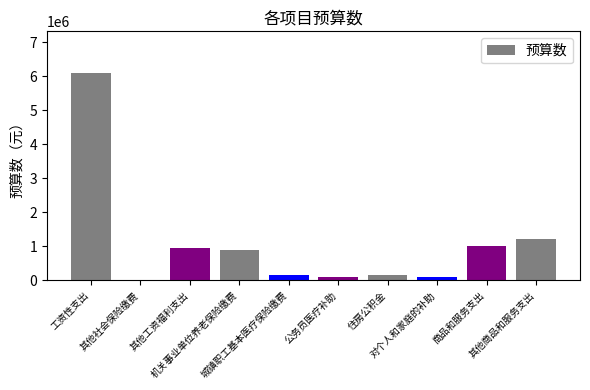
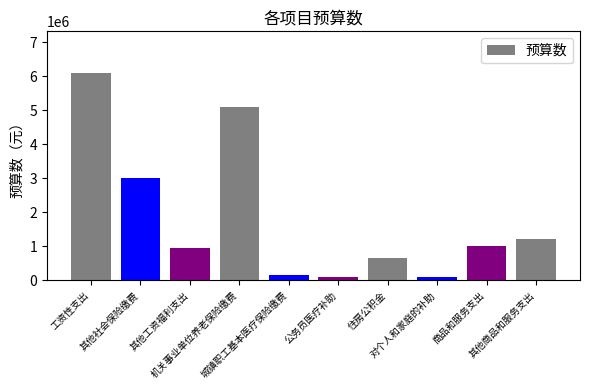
  {
    "工资性支出": 6100000,
-   "其他社会保险缴费": 0,
+   "其他社会保险缴费": 3000000,
    "其他工资福利支出": 900000,
-   "机关事业单位养老保险缴费": 900000,
+   "机关事业单位养老保险缴费": 5100000,
    "城镇职工基本医疗保险缴费": 200000,
    "公务员医疗补助": 100000,
-   "住房公积金": 100000,
+   "住房公积金": 700000,
    "对个人和家庭的补助": 100000,
    "商品和服务支出": 1000000,
    "其他商品和服务支出": 1200000
  }
